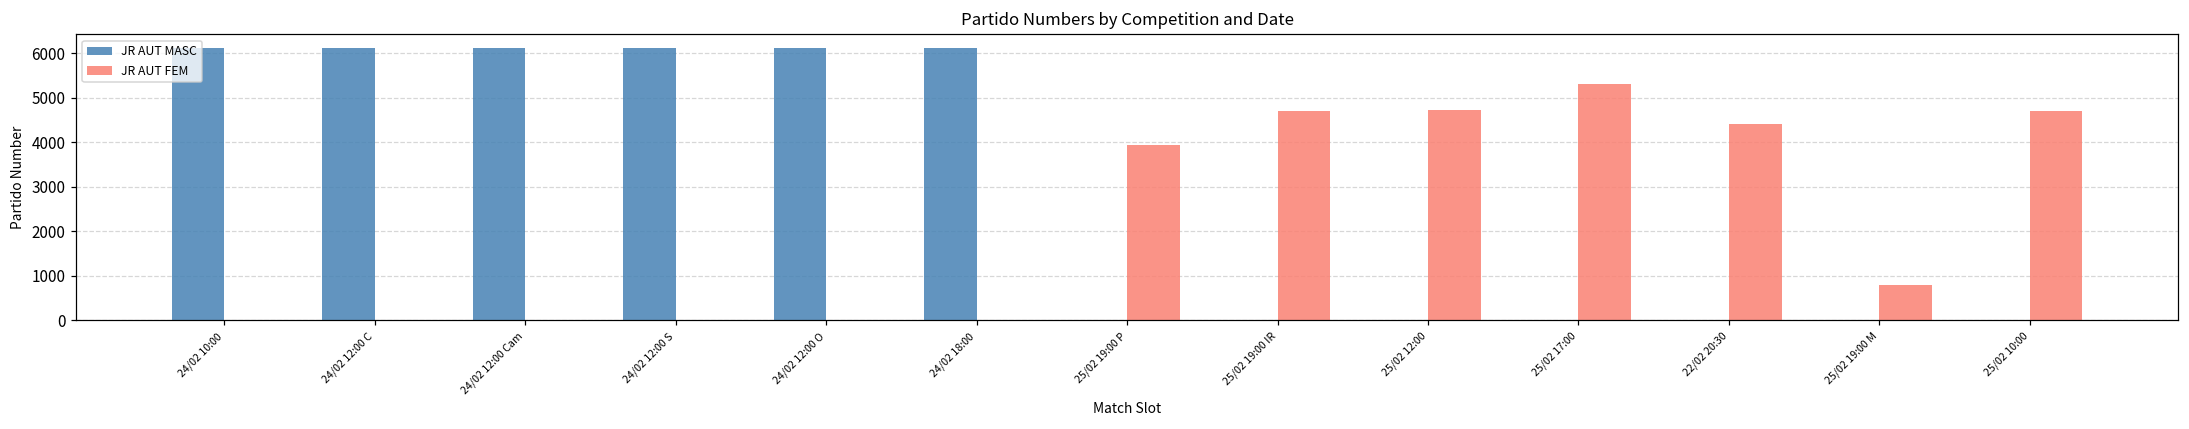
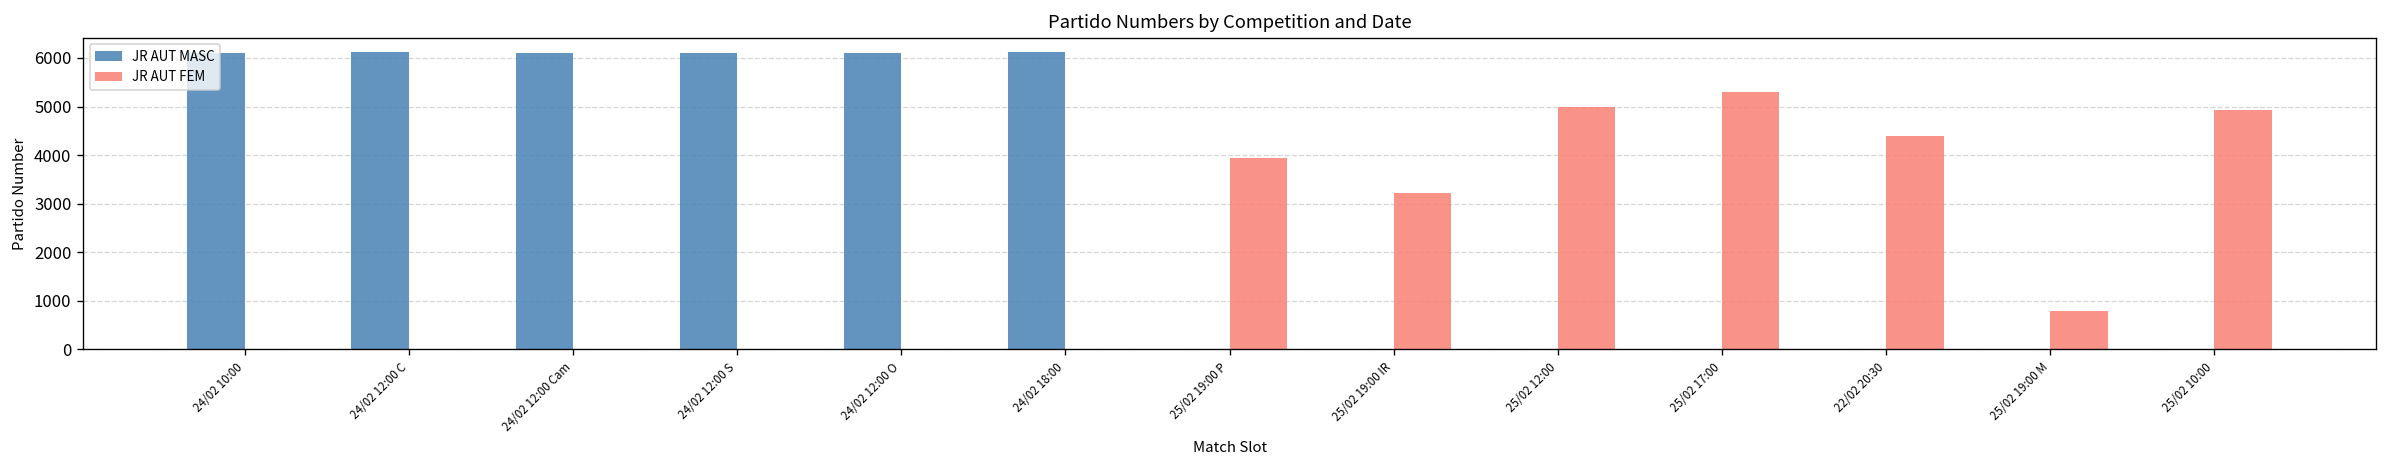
  {
    "JR AUT MASC": {
      "24/02 12:00 C": 6100,
      "24/02 12:00 Cam": 6100,
      "24/02 12:00 S": 6100,
      "24/02 12:00 O": 6100,
      "24/02 18:00": 6100,
      "25/02 19:00 P": 0,
      "25/02 19:00 IR": 0,
      "25/02 12:00": 0,
      "25/02 17:00": 0,
      "22/02 20:30": 0,
      "25/02 19:00 M": 0,
      "25/02 10:00": 0
    },
    "JR AUT FEM": {
      "24/02 10:00": 0,
      "24/02 12:00 C": 0,
      "24/02 12:00 Cam": 0,
      "24/02 12:00 S": 0,
      "24/02 12:00 O": 0,
      "24/02 18:00": 0,
      "25/02 19:00 P": 3900,
-     "25/02 19:00 IR": 4700,
-     "25/02 12:00": 4700,
+     "25/02 19:00 IR": 3200,
+     "25/02 12:00": 5000,
      "25/02 17:00": 5300,
      "22/02 20:30": 4400,
      "25/02 19:00 M": 800,
-     "25/02 10:00": 4700
+     "25/02 10:00": 4900
    }
  }
